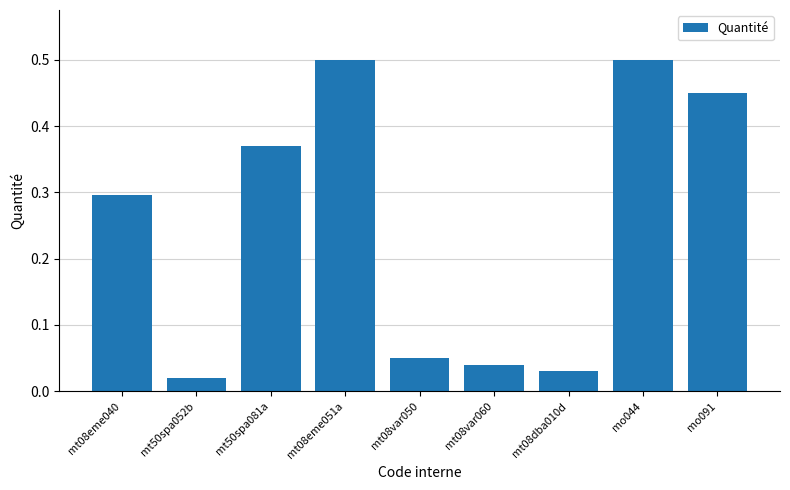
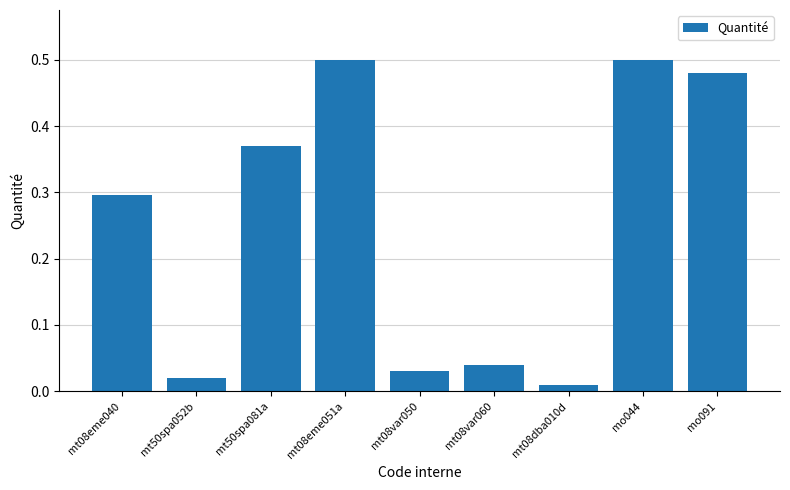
  {
    "mt08eme040": 0.30,
    "mt50spa052b": 0.02,
    "mt50spa081a": 0.37,
    "mt08eme051a": 0.50,
-   "mt08var050": 0.05,
+   "mt08var050": 0.03,
    "mt08var060": 0.04,
-   "mt08dba010d": 0.03,
+   "mt08dba010d": 0.01,
    "mo044": 0.50,
-   "mo091": 0.45
+   "mo091": 0.48
  }
